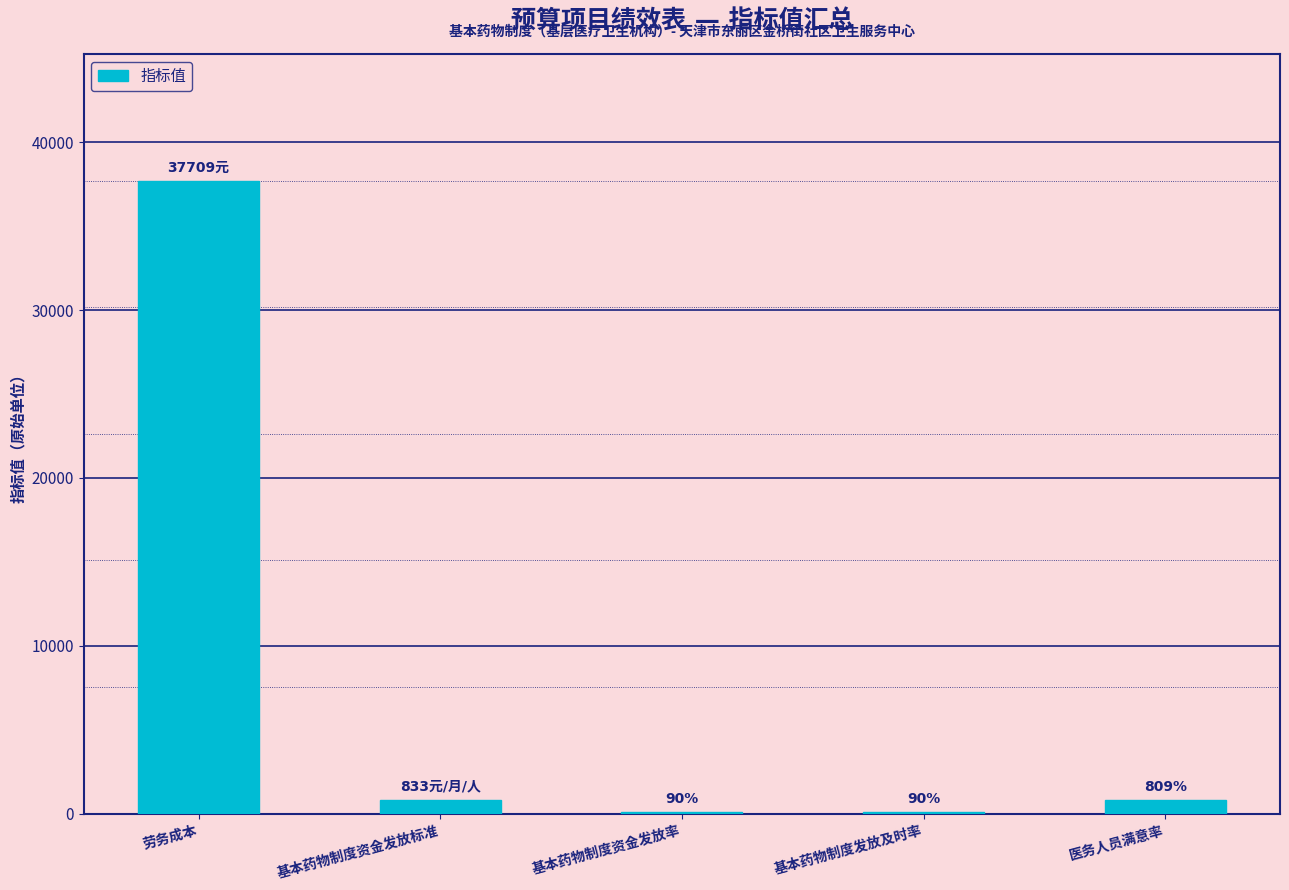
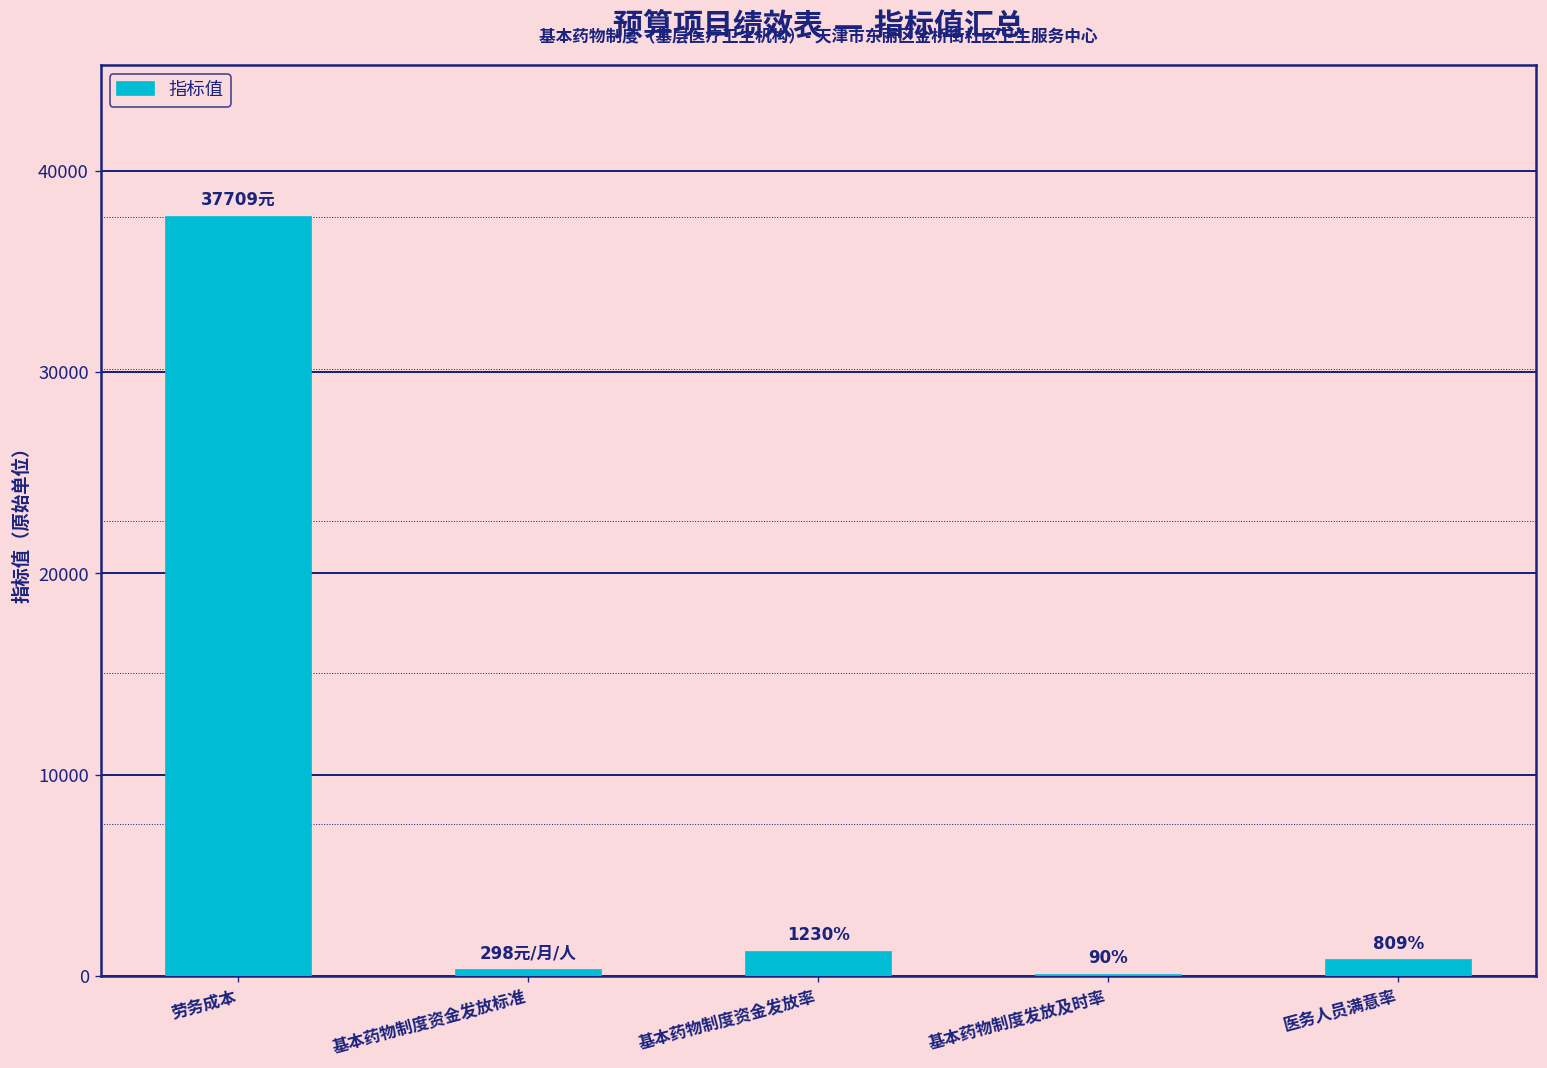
  {
    "劳务成本": "37709元",
-   "基本药物制度资金发放标准": "833元/月/人",
-   "基本药物制度资金发放率": "90%",
+   "基本药物制度资金发放标准": "298元/月/人",
+   "基本药物制度资金发放率": "1230%",
    "基本药物制度发放及时率": "90%",
    "医务人员满意率": "809%"
  }
